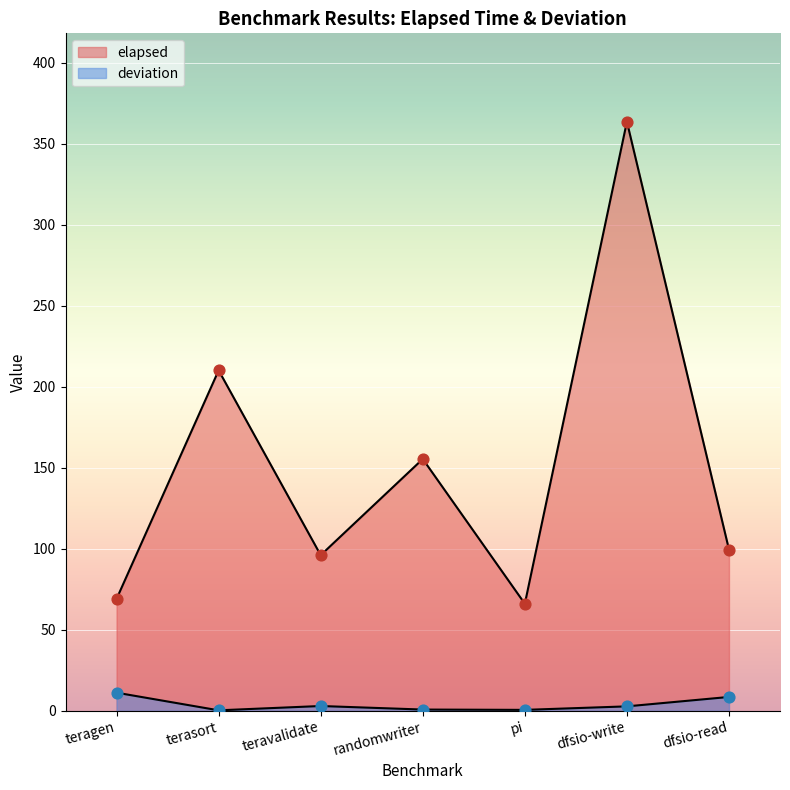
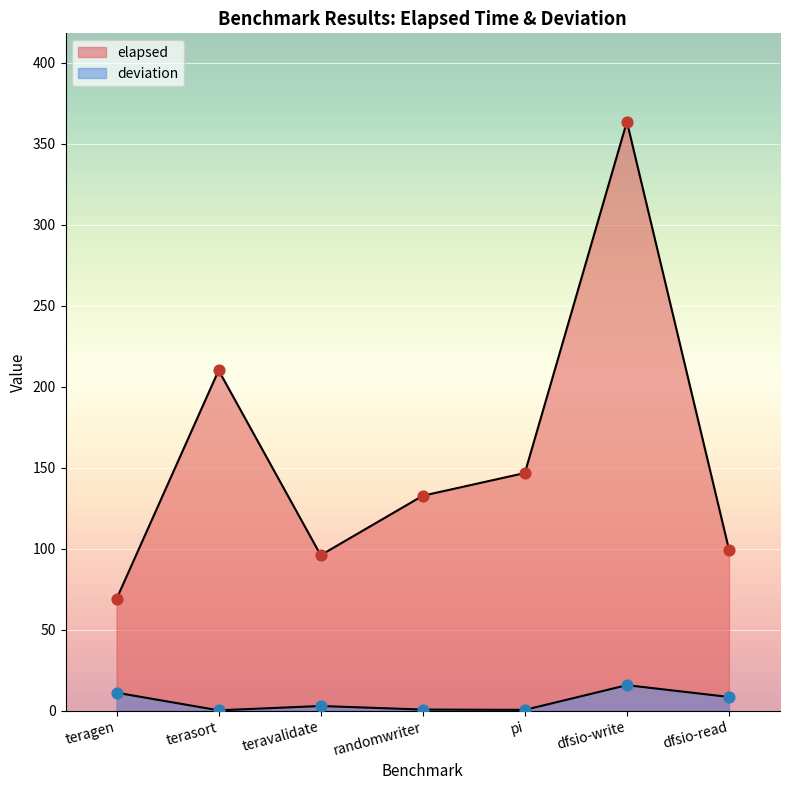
  {
    "elapsed": {
      "teragen": 69,
      "terasort": 210,
      "teravalidate": 96,
-     "randomwriter": 155,
-     "pi": 66,
+     "randomwriter": 133,
+     "pi": 147,
      "dfsio-write": 364,
      "dfsio-read": 100
    },
    "deviation": {
      "teragen": 11,
      "terasort": 0,
      "teravalidate": 3,
      "randomwriter": 1,
      "pi": 1,
-     "dfsio-write": 3,
+     "dfsio-write": 16,
      "dfsio-read": 9
    }
  }
